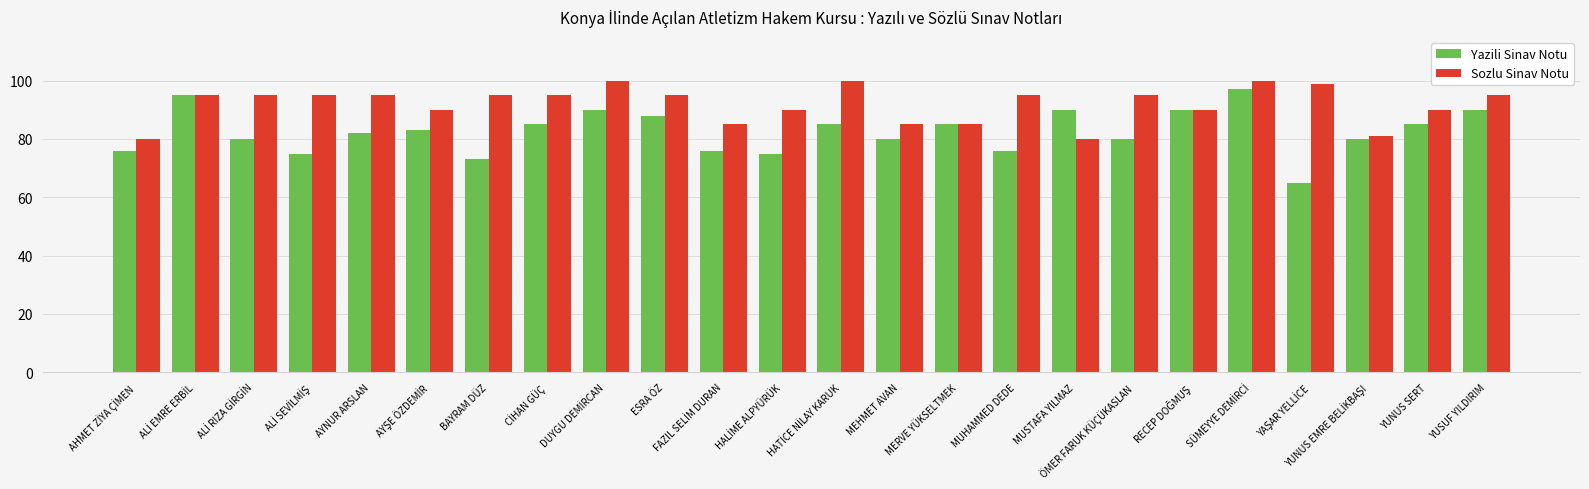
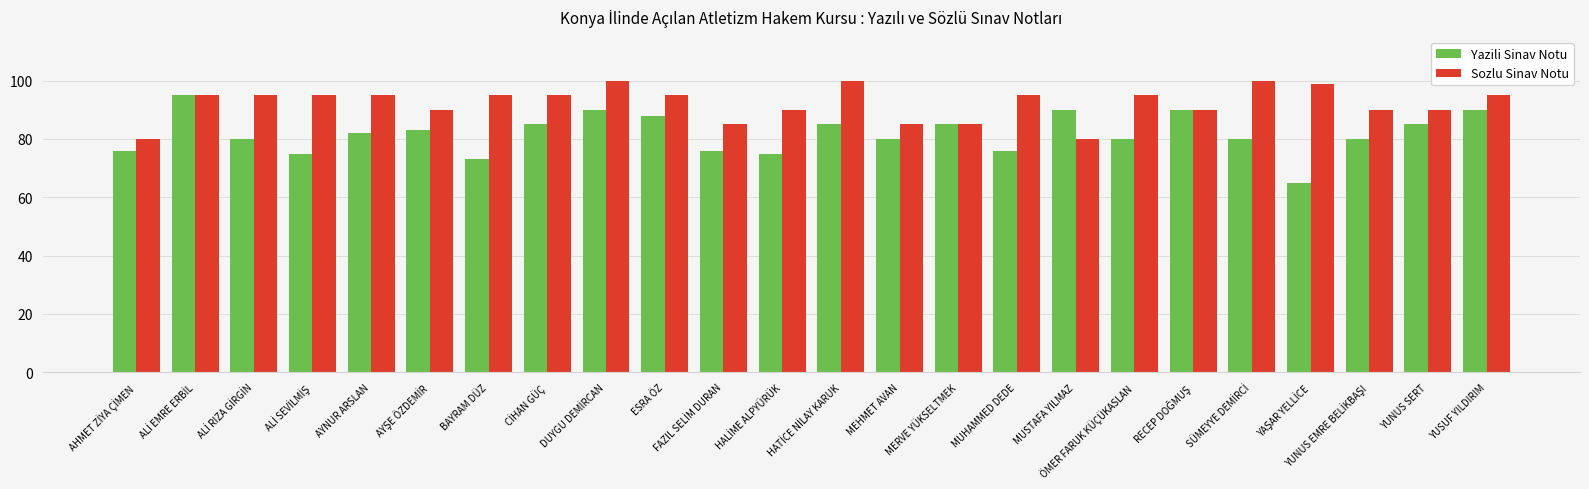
  {
    "Yazili Sinav Notu": {
      "AHMET ZİYA ÇİMEN": 76,
      "ALİ EMRE ERBİL": 95,
      "ALİ RIZA GİRGİN": 80,
      "ALİ SEVİLMİŞ": 75,
      "AYNUR ARSLAN": 82,
      "AYŞE ÖZDEMİR": 83,
      "BAYRAM DÜZ": 73,
      "CİHAN GÜÇ": 85,
      "DUYGU DEMİRCAN": 90,
      "ESRA ÖZ": 88,
      "FAZIL SELİM DURAN": 76,
      "HALİME ALPYÜRÜK": 75,
      "HATİCE NİLAY KARUK": 85,
      "MEHMET AVAN": 80,
      "MERVE YÜKSELTMEK": 85,
      "MUHAMMED DEDE": 76,
      "MUSTAFA YILMAZ": 90,
      "ÖMER FARUK KÜÇÜKASLAN": 80,
      "RECEP DOĞMUŞ": 90,
-     "SÜMEYYE DEMİRCİ": 97,
+     "SÜMEYYE DEMİRCİ": 80,
      "YAŞAR YELLİCE": 65,
      "YUNUS EMRE BELİKBAŞI": 80,
      "YUNUS SERT": 85,
      "YUSUF YILDIRIM": 90
    },
    "Sozlu Sinav Notu": {
      "AHMET ZİYA ÇİMEN": 80,
      "ALİ EMRE ERBİL": 95,
      "ALİ RIZA GİRGİN": 95,
      "ALİ SEVİLMİŞ": 95,
      "AYNUR ARSLAN": 95,
      "AYŞE ÖZDEMİR": 90,
      "BAYRAM DÜZ": 95,
      "CİHAN GÜÇ": 95,
      "DUYGU DEMİRCAN": 100,
      "ESRA ÖZ": 95,
      "FAZIL SELİM DURAN": 85,
      "HALİME ALPYÜRÜK": 90,
      "HATİCE NİLAY KARUK": 100,
      "MEHMET AVAN": 85,
      "MERVE YÜKSELTMEK": 85,
      "MUHAMMED DEDE": 95,
      "MUSTAFA YILMAZ": 80,
      "ÖMER FARUK KÜÇÜKASLAN": 95,
      "RECEP DOĞMUŞ": 90,
      "SÜMEYYE DEMİRCİ": 100,
      "YAŞAR YELLİCE": 99,
-     "YUNUS EMRE BELİKBAŞI": 81,
+     "YUNUS EMRE BELİKBAŞI": 90,
      "YUNUS SERT": 90,
      "YUSUF YILDIRIM": 95
    }
  }
